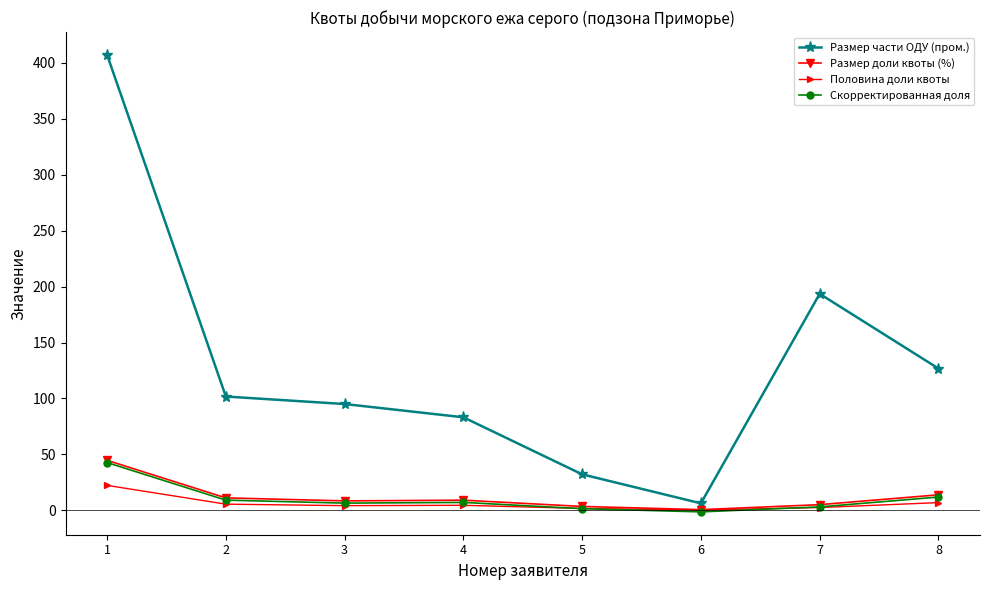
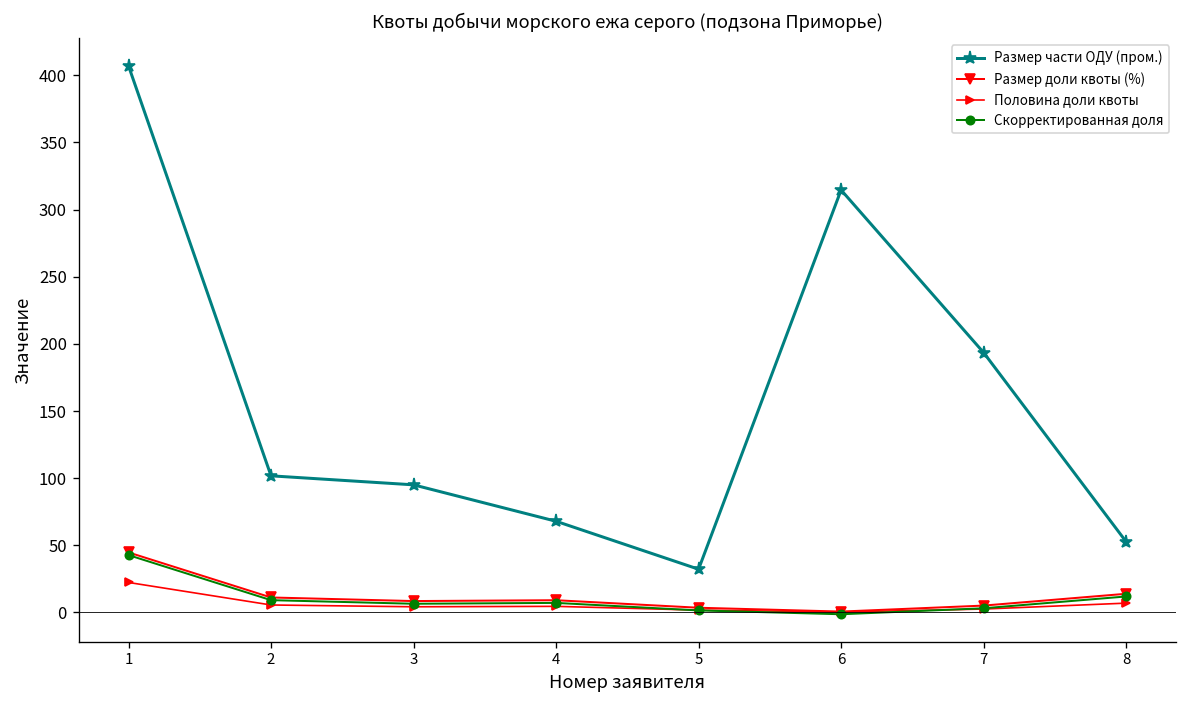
  {
    "Размер части ОДУ (пром.)": {
      "1": 407,
      "2": 102,
      "3": 95,
-     "4": 83,
+     "4": 68,
      "5": 32,
-     "6": 6,
+     "6": 315,
      "7": 194,
-     "8": 127
+     "8": 53
    }
  }
